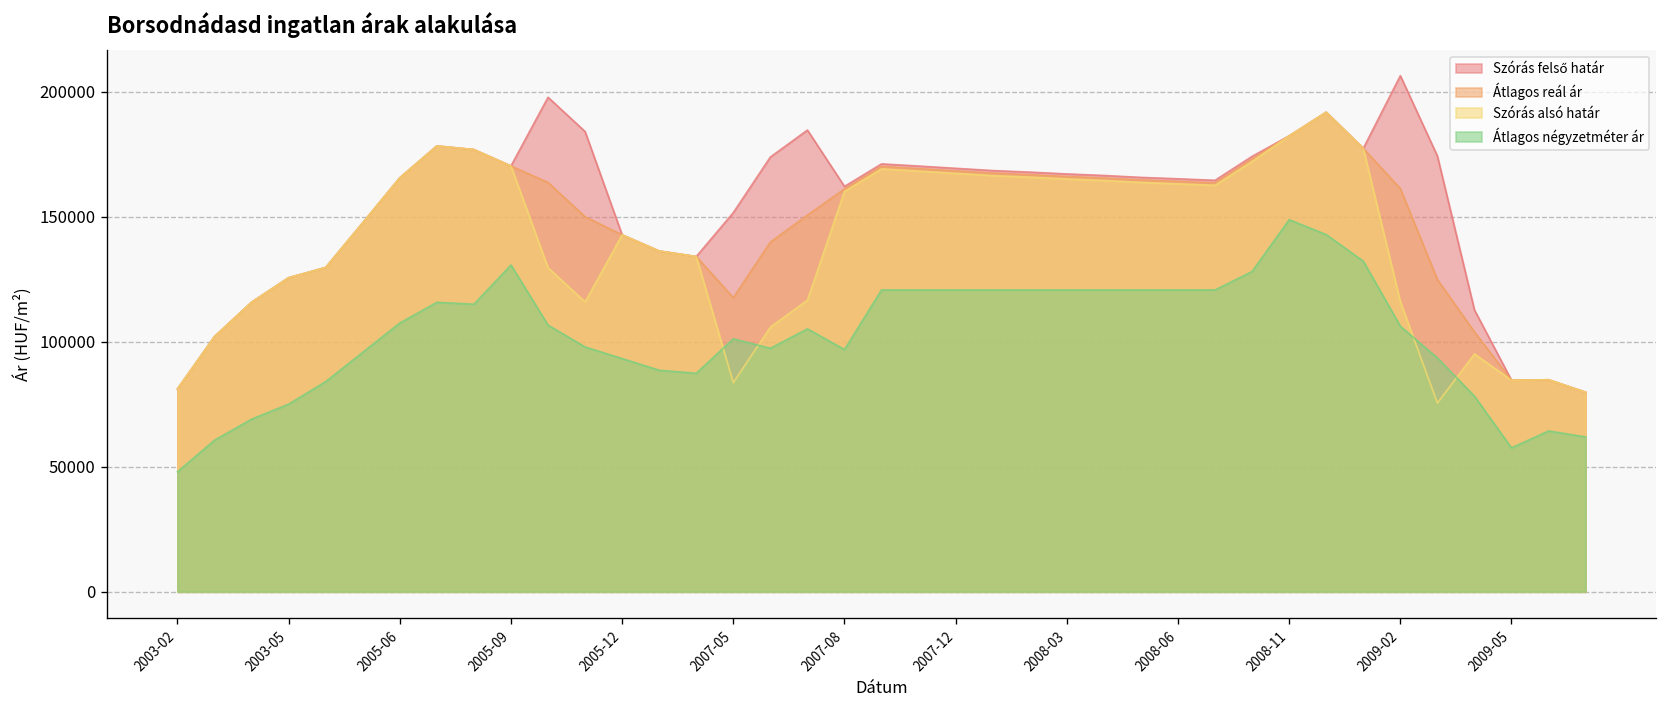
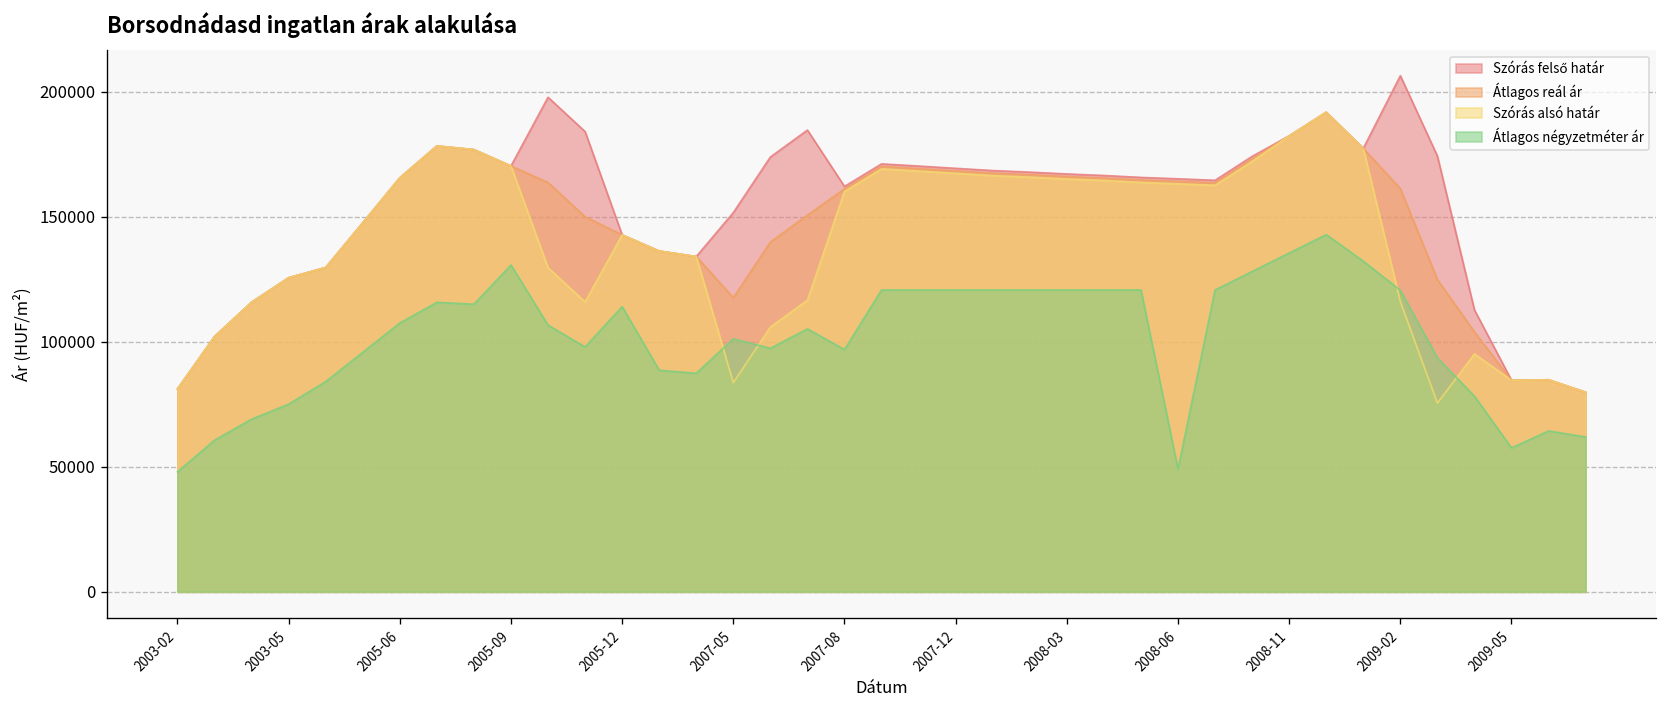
  {
    "Átlagos négyzetméter ár": {
      "2003-02": 48000,
      "2003-05": 75000,
      "2005-06": 107000,
      "2005-09": 131000,
-     "2005-12": 93000,
+     "2005-12": 114000,
      "2007-05": 101000,
      "2007-08": 97000,
      "2007-12": 121000,
      "2008-03": 121000,
-     "2008-06": 121000,
-     "2008-11": 149000,
-     "2009-02": 106000,
+     "2008-06": 49000,
+     "2008-11": 135000,
+     "2009-02": 121000,
      "2009-05": 58000
    }
  }
